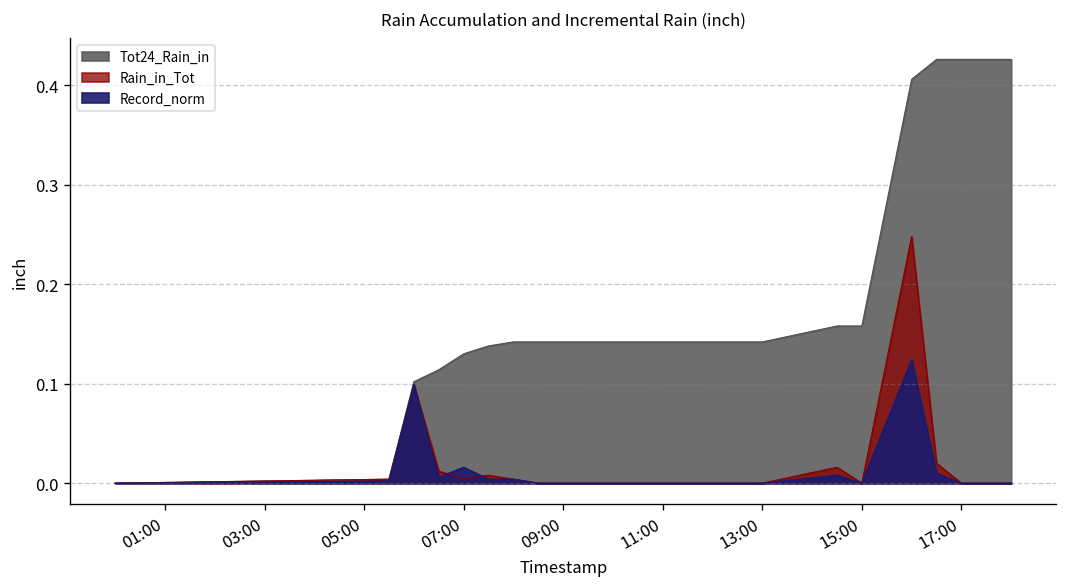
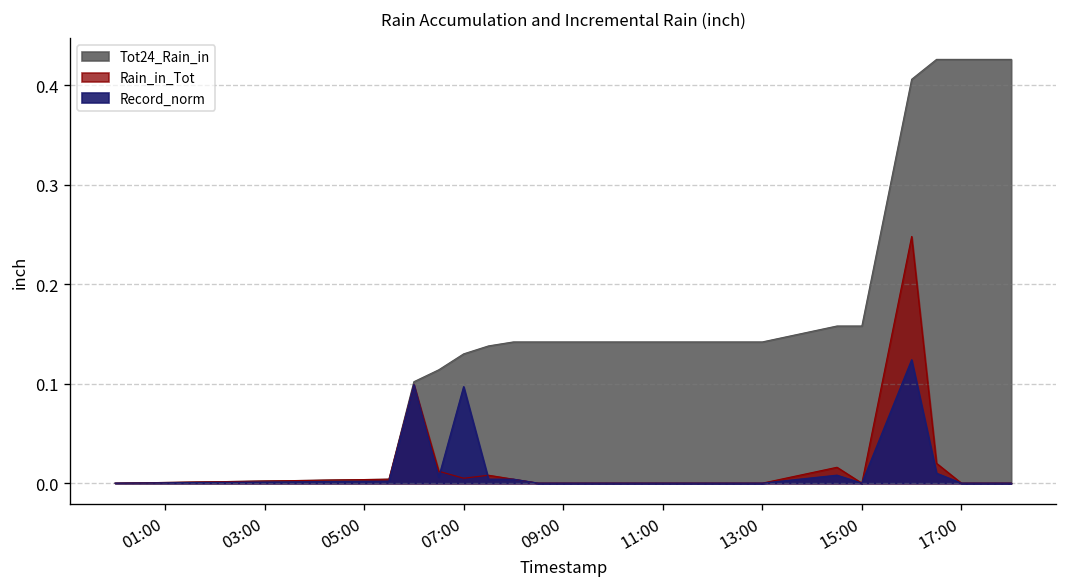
  {
    "Tot24_Rain_in": {
      "07:00": 0.13,
      "09:00": 0.14,
      "11:00": 0.14,
      "13:00": 0.14,
      "15:00": 0.16,
      "17:00": 0.43
    },
    "Rain_in_Tot": {
      "07:00": 0.01
    },
    "Record_norm": {
-     "07:00": 0.02
+     "07:00": 0.10
    }
  }
